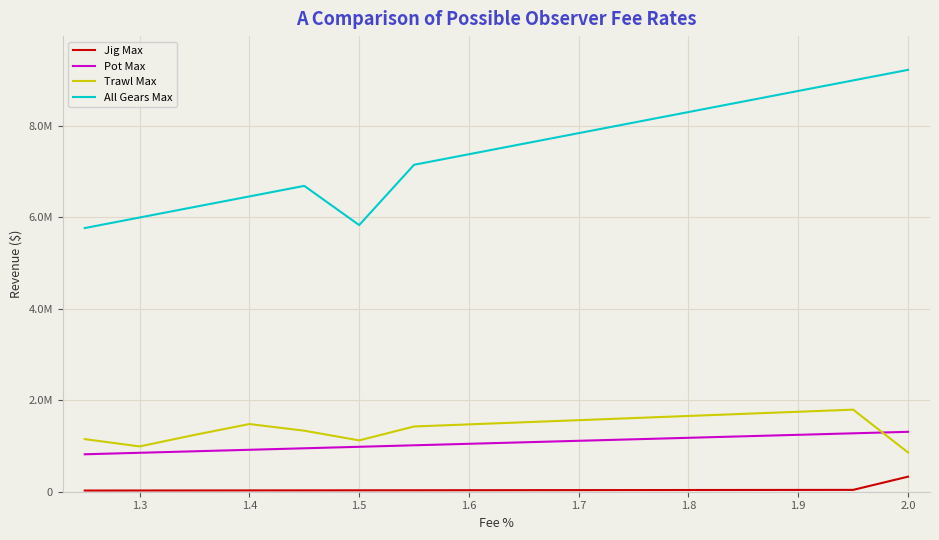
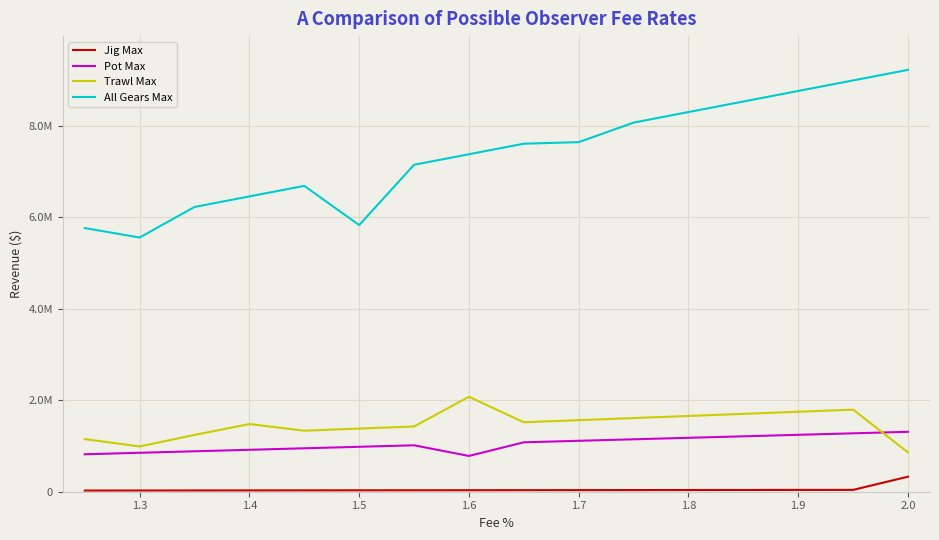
  {
    "Jig Max": {
      "1.3": 0,
      "1.4": 0,
      "1.5": 0,
      "1.6": 0,
      "1.7": 0,
      "1.8": 0,
      "1.9": 0,
      "2.0": 300000
    },
    "Pot Max": {
      "1.3": 900000,
      "1.4": 900000,
      "1.5": 1000000,
-     "1.6": 1000000,
+     "1.6": 800000,
      "1.7": 1100000,
      "1.8": 1200000,
      "1.9": 1200000,
      "2.0": 1300000
    },
    "Trawl Max": {
      "1.3": 1000000,
      "1.4": 1500000,
-     "1.5": 1100000,
-     "1.6": 1500000,
+     "1.5": 1400000,
+     "1.6": 2100000,
      "1.7": 1600000,
      "1.8": 1700000,
      "1.9": 1700000,
      "2.0": 900000
    },
    "All Gears Max": {
-     "1.3": 6000000,
+     "1.3": 5600000,
      "1.4": 6500000,
      "1.5": 5800000,
      "1.6": 7400000,
-     "1.7": 7800000,
+     "1.7": 7600000,
      "1.8": 8300000,
      "1.9": 8800000,
      "2.0": 9200000
    }
  }
